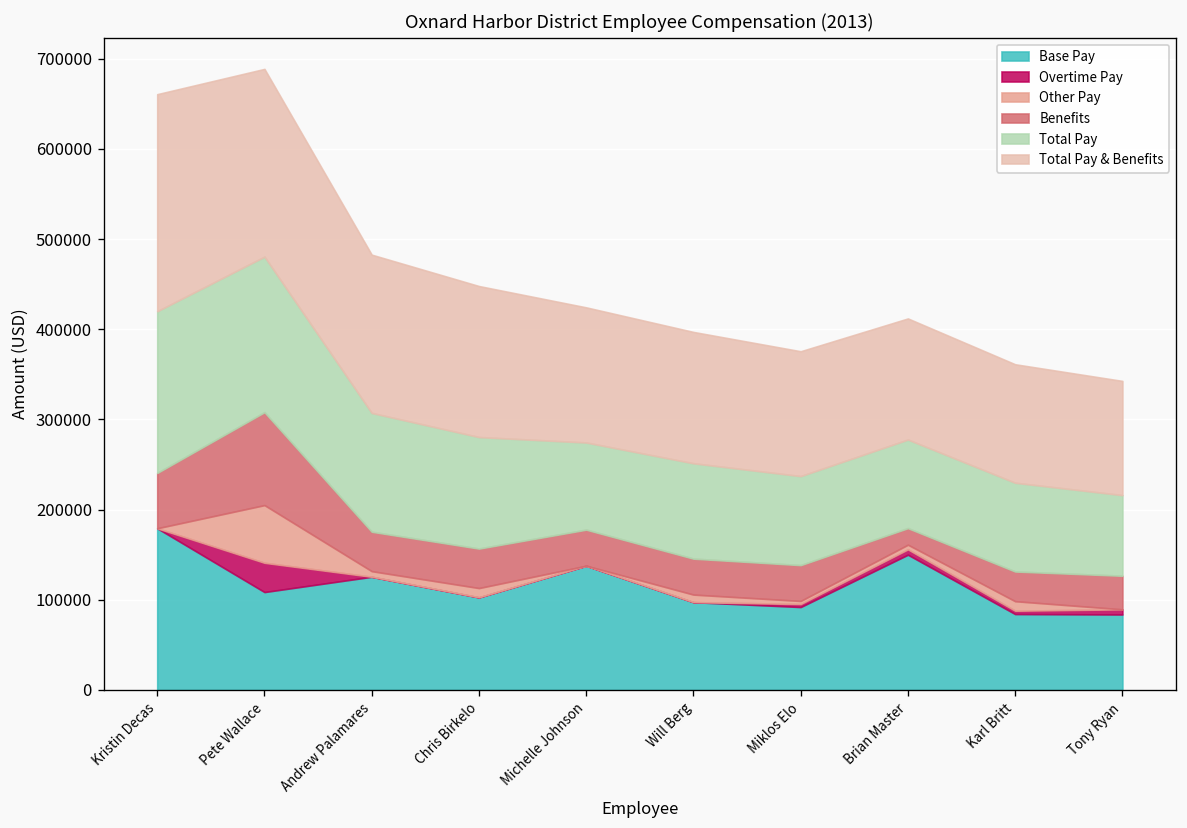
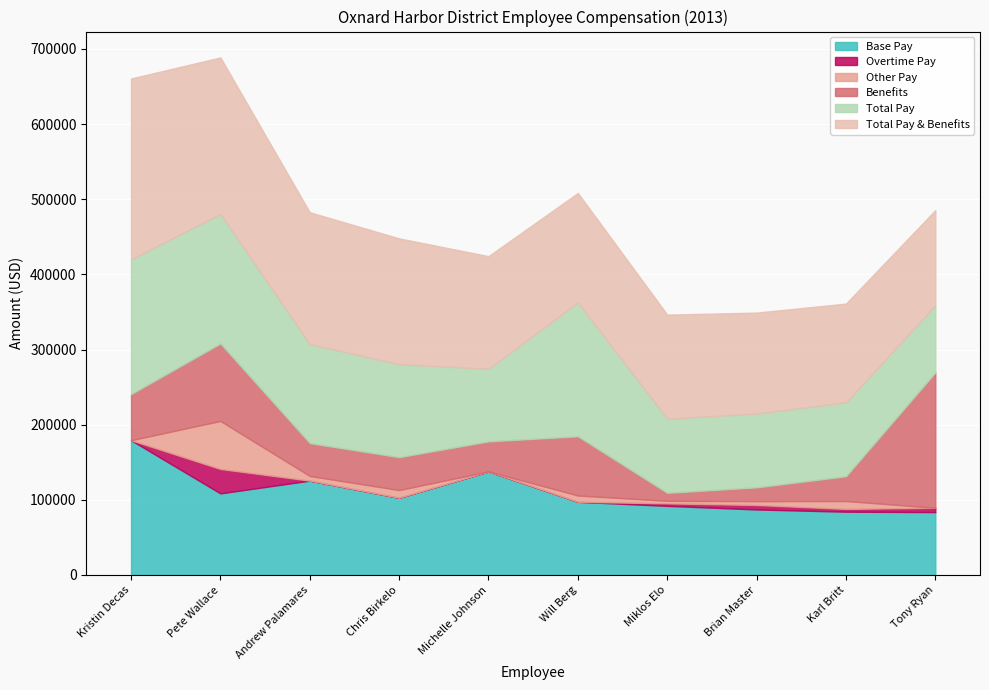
  {
    "Base Pay": {
      "Pete Wallace": 110000,
-     "Brian Master": 150000,
+     "Brian Master": 90000,
      "Karl Britt": 80000,
      "Tony Ryan": 80000
    },
    "Overtime Pay": {
      "Pete Wallace": 30000,
      "Brian Master": 10000,
      "Karl Britt": 0
    },
    "Benefits": {
      "Kristin Decas": 60000,
      "Pete Wallace": 100000,
      "Andrew Palamares": 40000,
      "Chris Birkelo": 40000,
      "Michelle Johnson": 40000,
-     "Will Berg": 40000,
-     "Miklos Elo": 40000,
+     "Will Berg": 80000,
+     "Miklos Elo": 10000,
      "Brian Master": 20000,
      "Karl Britt": 30000,
-     "Tony Ryan": 40000
+     "Tony Ryan": 180000
    },
    "Total Pay": {
      "Kristin Decas": 180000,
      "Pete Wallace": 170000,
      "Andrew Palamares": 130000,
      "Chris Birkelo": 120000,
      "Michelle Johnson": 100000,
-     "Will Berg": 110000,
+     "Will Berg": 180000,
      "Miklos Elo": 100000,
      "Brian Master": 100000,
      "Karl Britt": 100000,
      "Tony Ryan": 90000
    }
  }
